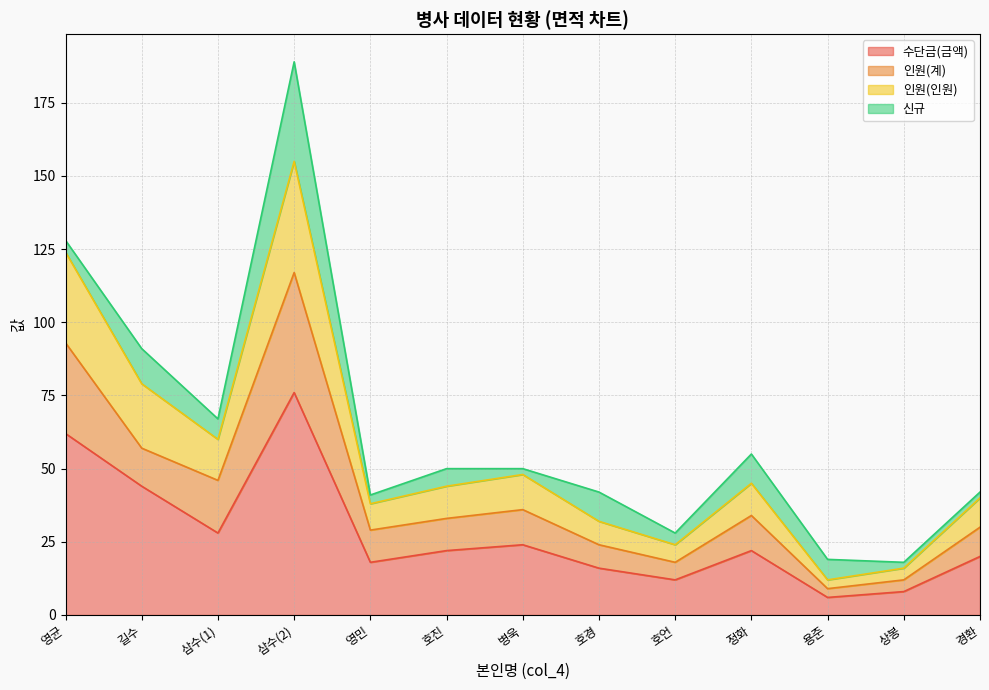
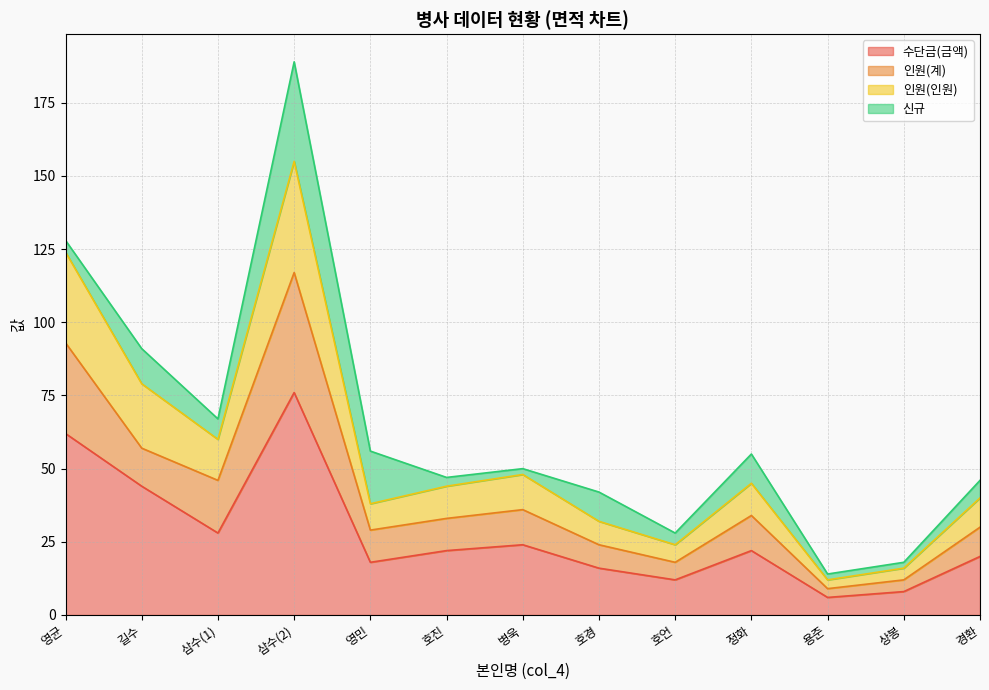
  {
    "인원(인원)": {
      "영균": 31,
      "길수": 22,
      "삼수(1)": 14,
      "삼수(2)": 38,
      "영민": 9,
      "호진": 11,
      "병욱": 12,
      "호경": 8,
      "호언": 6,
      "정화": 11,
      "용준": 3,
      "상봉": 4,
      "경환": 10
    },
    "신규": {
      "영균": 4,
      "길수": 12,
      "삼수(1)": 7,
      "삼수(2)": 34,
-     "영민": 3,
-     "호진": 6,
+     "영민": 18,
+     "호진": 3,
      "병욱": 2,
      "호경": 10,
      "호언": 4,
      "정화": 10,
-     "용준": 7,
+     "용준": 2,
      "상봉": 2,
-     "경환": 2
+     "경환": 6
    }
  }
